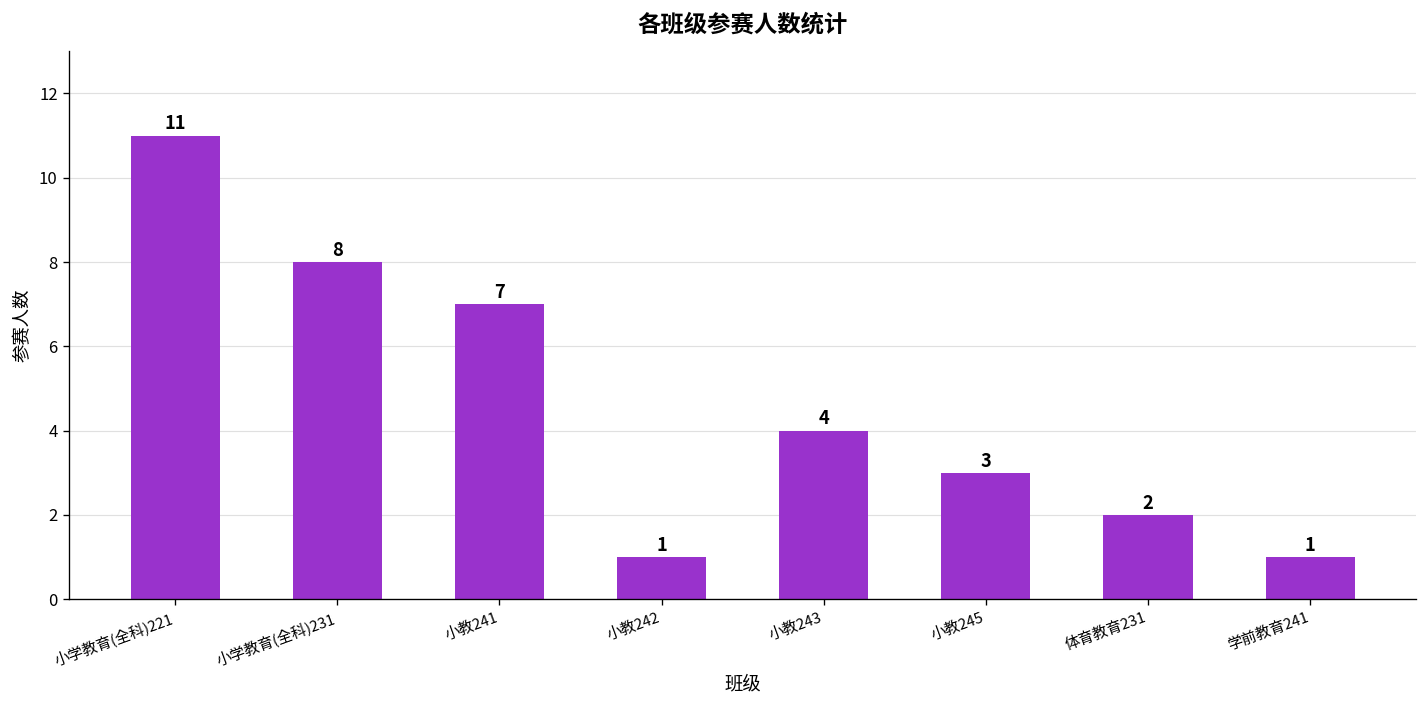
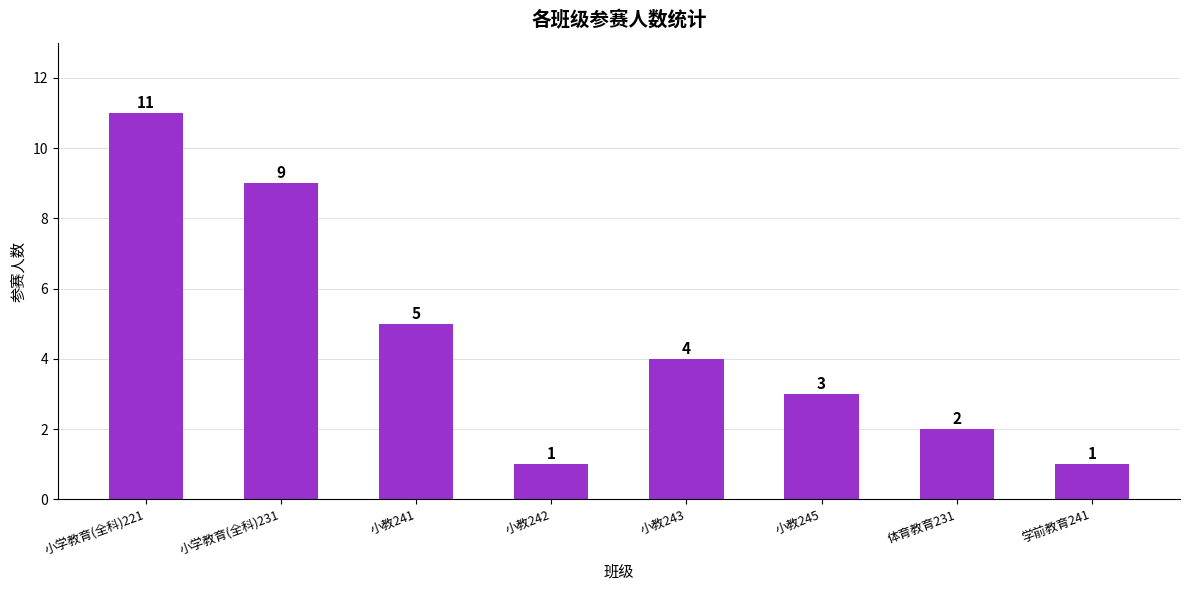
  {
    "小学教育(全科)221": 11,
-   "小学教育(全科)231": 8,
-   "小教241": 7,
+   "小学教育(全科)231": 9,
+   "小教241": 5,
    "小教242": 1,
    "小教243": 4,
    "小教245": 3,
    "体育教育231": 2,
    "学前教育241": 1
  }
